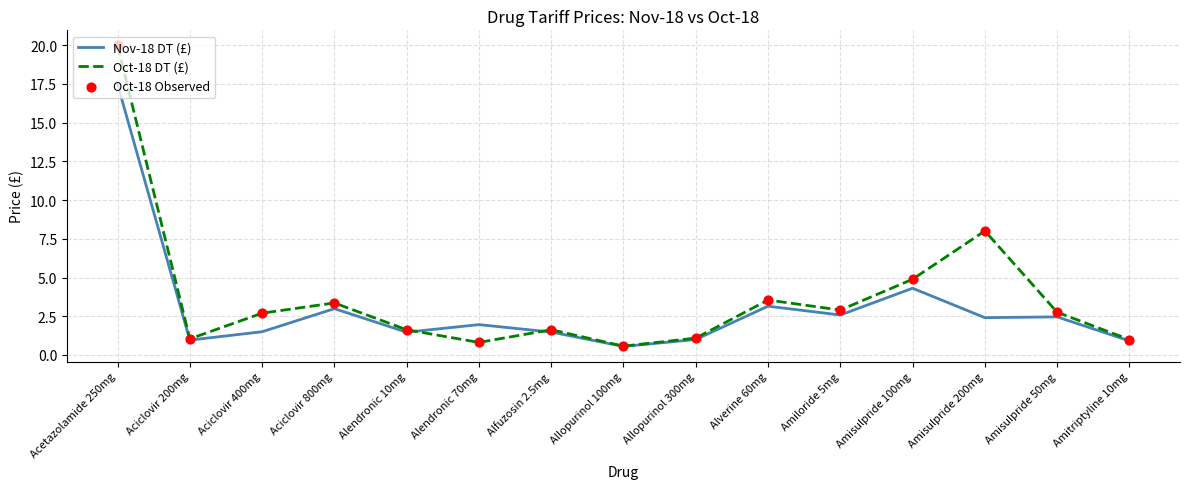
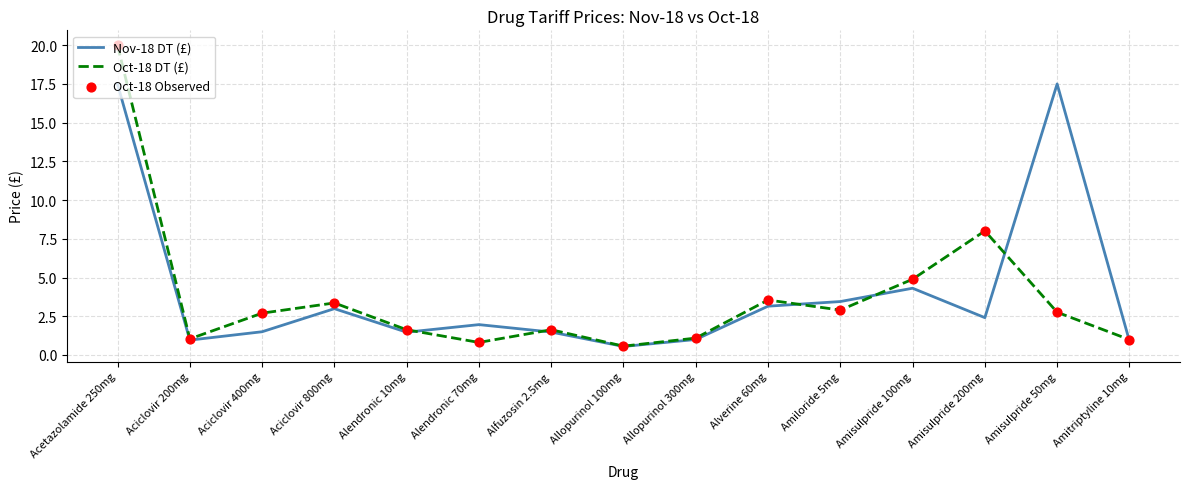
  {
    "Nov-18 DT (£)": {
      "Aciclovir 400mg": 1.5,
      "Aciclovir 800mg": 3.0,
      "Alendronic 70mg": 2.0,
      "Alverine 60mg": 3.2,
-     "Amiloride 5mg": 2.6,
+     "Amiloride 5mg": 3.5,
      "Amisulpride 100mg": 4.3,
      "Amisulpride 200mg": 2.4,
-     "Amisulpride 50mg": 2.5
+     "Amisulpride 50mg": 17.5
    },
    "Oct-18 Observed": {
      "Aciclovir 400mg": 2.7,
      "Aciclovir 800mg": 3.4,
      "Alendronic 70mg": 0.8,
      "Alverine 60mg": 3.6,
      "Amiloride 5mg": 2.9,
      "Amisulpride 100mg": 4.9,
      "Amisulpride 200mg": 8.0,
      "Amisulpride 50mg": 2.8
    }
  }
